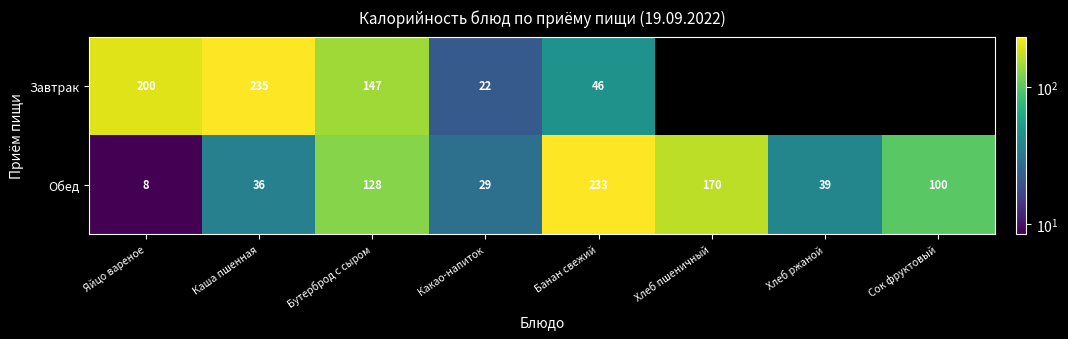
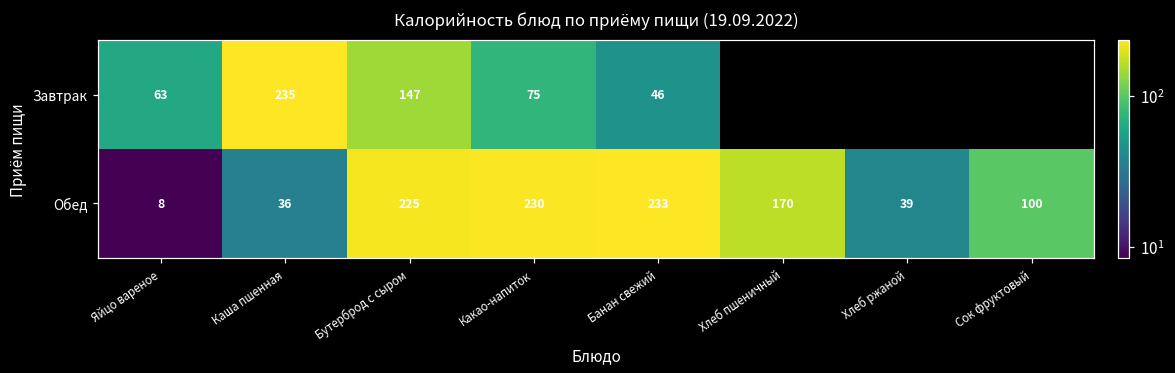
  {
    "Завтрак": {
-     "Яйцо вареное": 200,
+     "Яйцо вареное": 63,
      "Каша пшенная": 235,
      "Бутерброд с сыром": 147,
-     "Какао-напиток": 22,
+     "Какао-напиток": 75,
      "Банан свежий": 46
    },
    "Обед": {
      "Яйцо вареное": 8,
      "Каша пшенная": 36,
-     "Бутерброд с сыром": 128,
-     "Какао-напиток": 29,
+     "Бутерброд с сыром": 225,
+     "Какао-напиток": 230,
      "Банан свежий": 233,
      "Хлеб пшеничный": 170,
      "Хлеб ржаной": 39,
      "Сок фруктовый": 100
    }
  }
